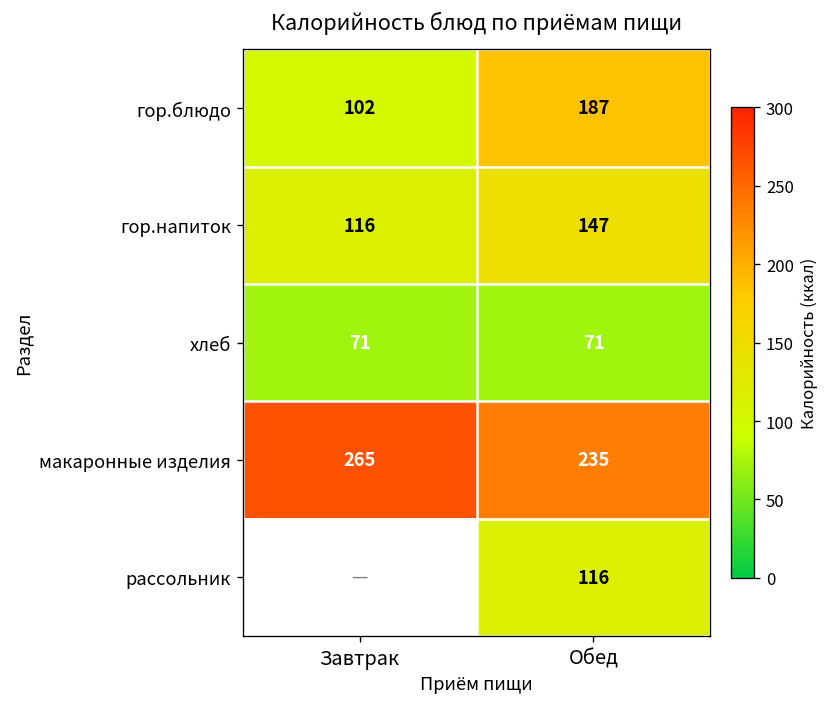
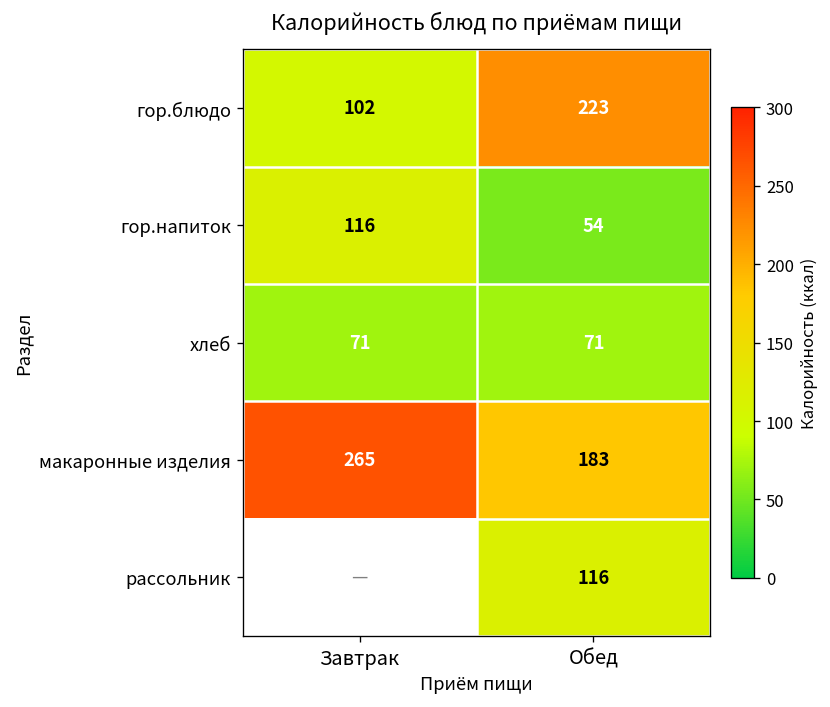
  {
    "гор.блюдо": {
      "Завтрак": 102,
-     "Обед": 187
+     "Обед": 223
    },
    "гор.напиток": {
      "Завтрак": 116,
-     "Обед": 147
+     "Обед": 54
    },
    "хлеб": {
      "Завтрак": 71,
      "Обед": 71
    },
    "макаронные изделия": {
      "Завтрак": 265,
-     "Обед": 235
+     "Обед": 183
    },
    "рассольник": {
      "Обед": 116
    }
  }
